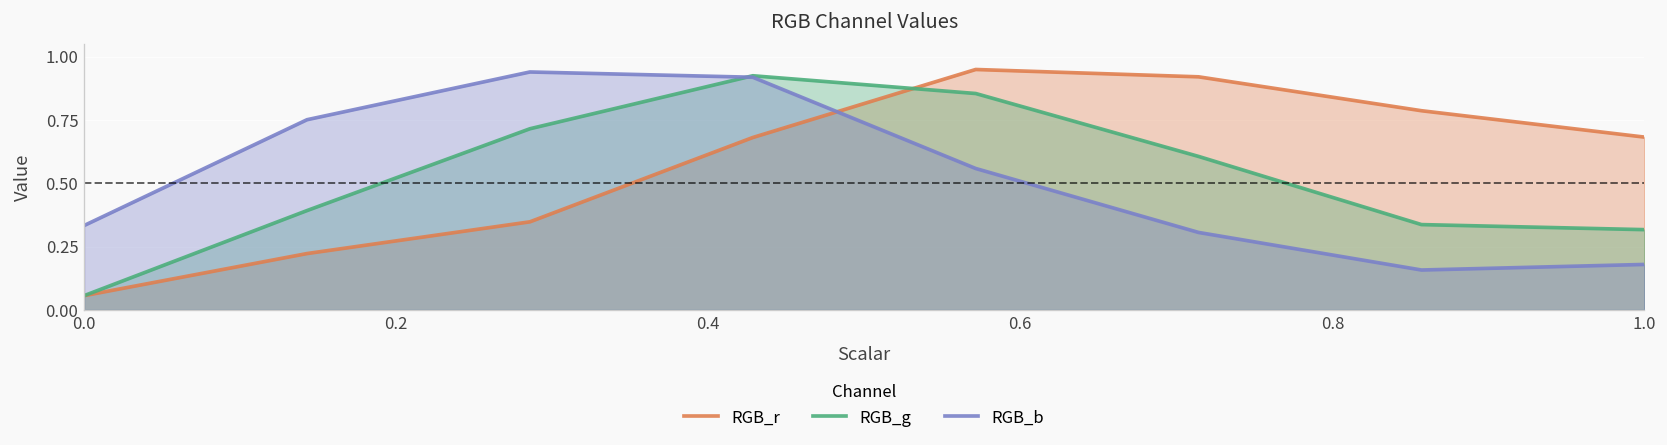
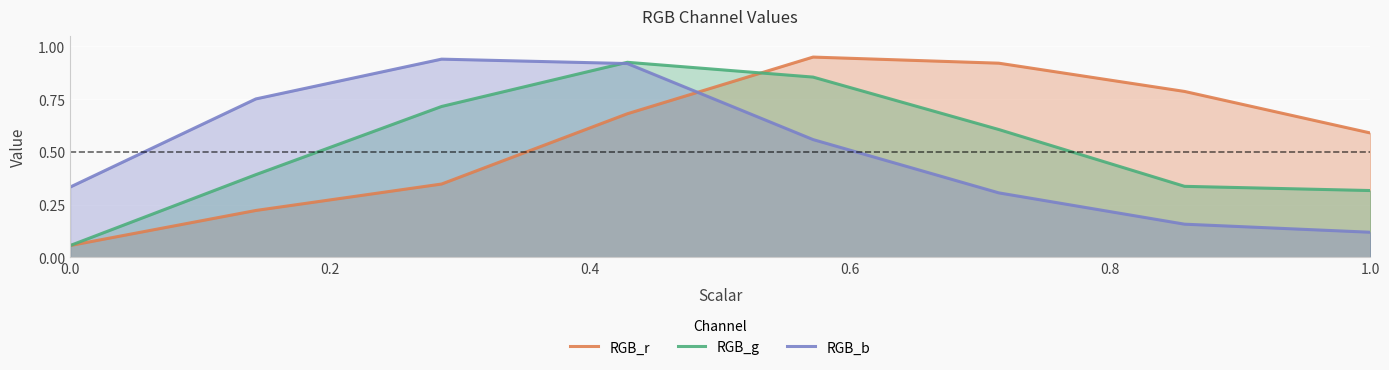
  {
    "RGB_r": {
-     "1.0": 0.68
+     "1.0": 0.59
    },
    "RGB_g": {
      "1.0": 0.32
    },
    "RGB_b": {
      "0.0": 0.33,
-     "1.0": 0.18
+     "1.0": 0.12
    }
  }
